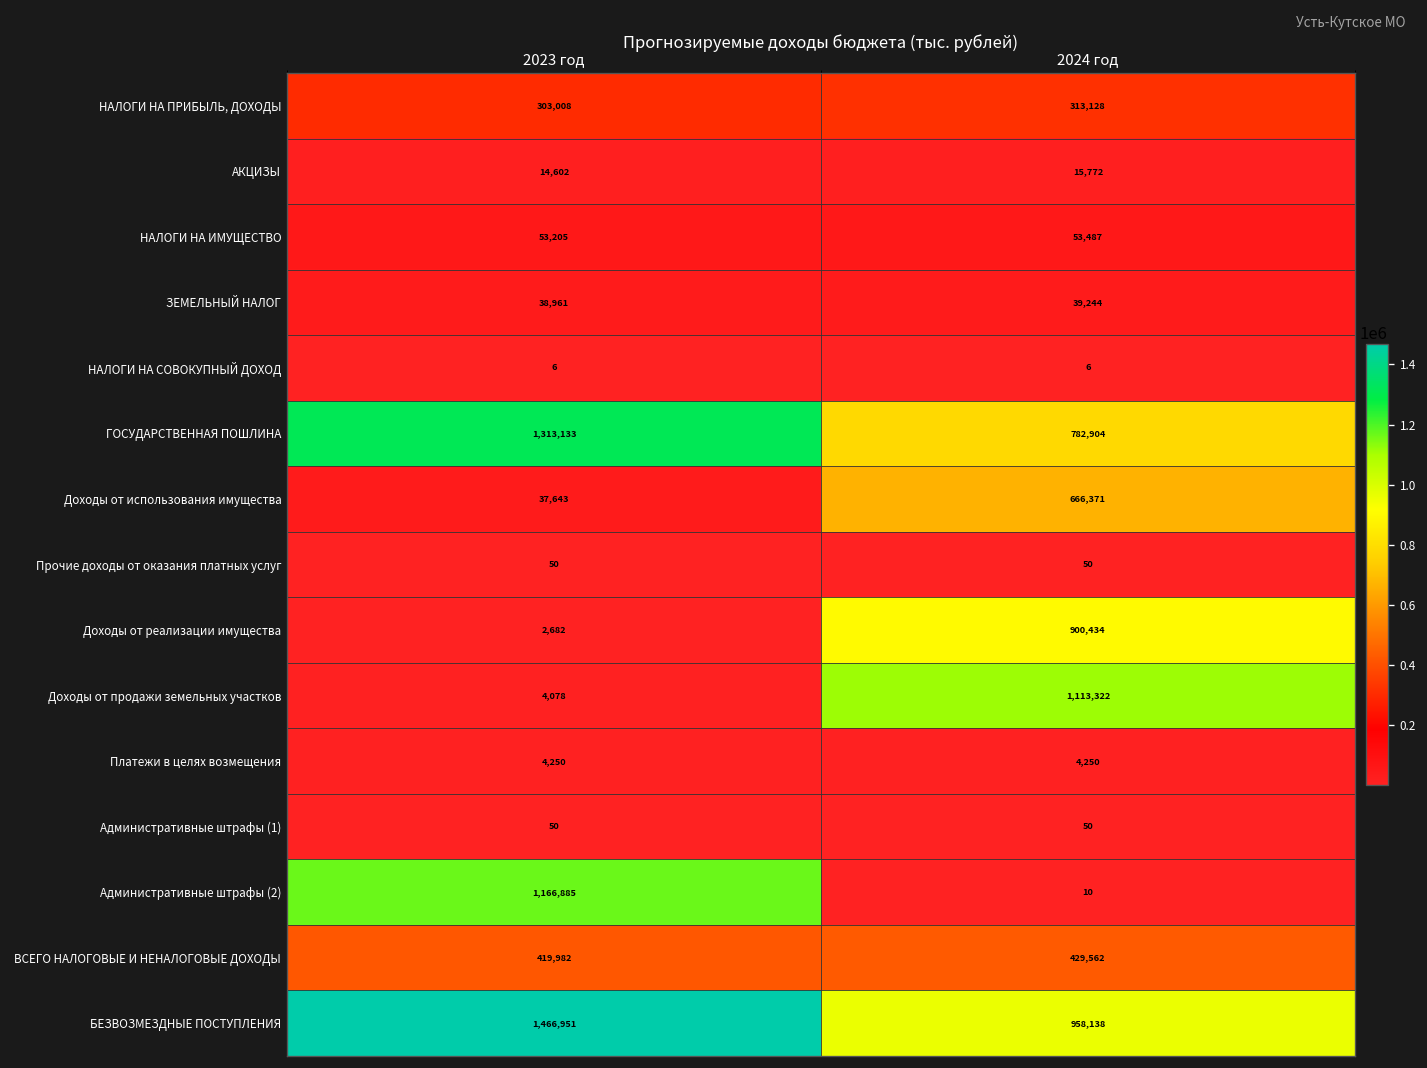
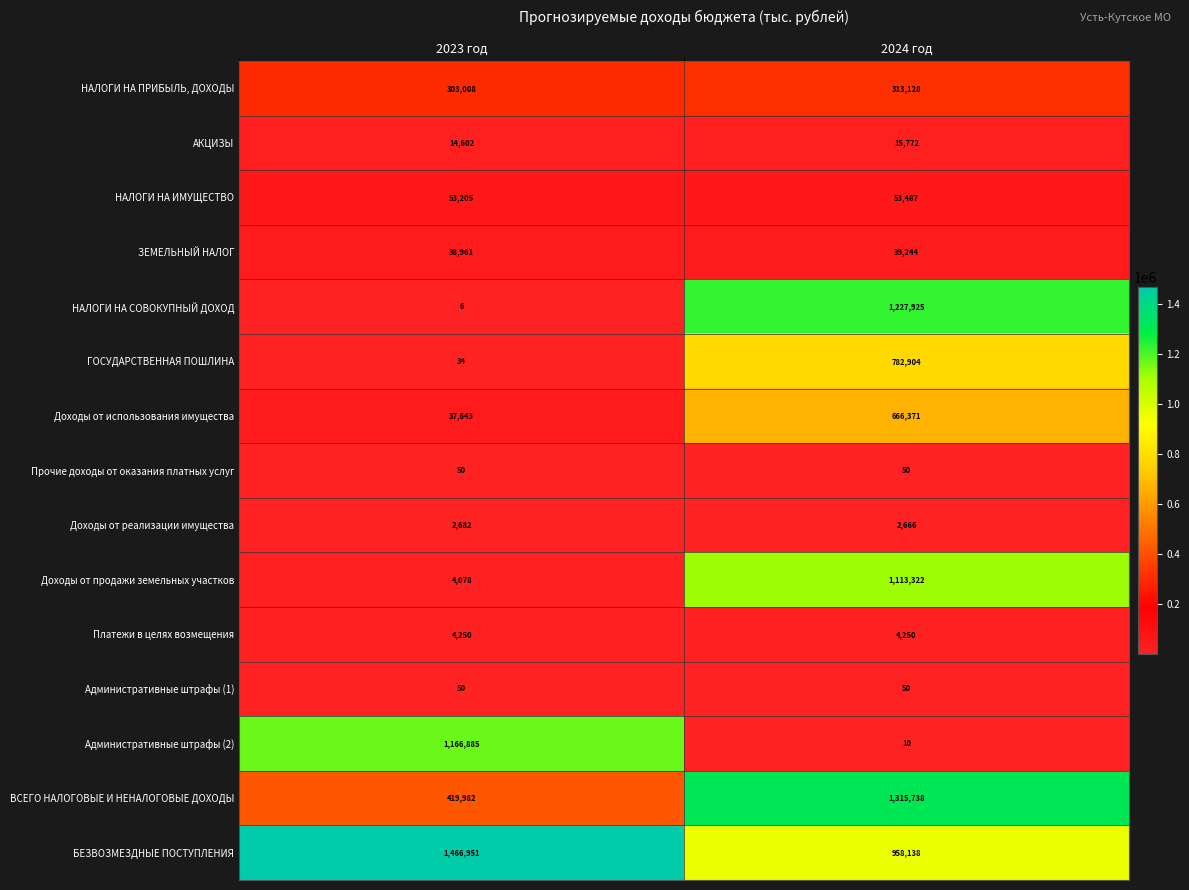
  {
    "НАЛОГИ НА ПРИБЫЛЬ, ДОХОДЫ": {
      "2023 год": "303,008",
      "2024 год": "313,128"
    },
    "АКЦИЗЫ": {
      "2023 год": "14,602",
      "2024 год": "15,772"
    },
    "НАЛОГИ НА ИМУЩЕСТВО": {
      "2023 год": "53,205",
      "2024 год": "53,487"
    },
    "ЗЕМЕЛЬНЫЙ НАЛОГ": {
      "2023 год": "38,961",
      "2024 год": "39,244"
    },
    "НАЛОГИ НА СОВОКУПНЫЙ ДОХОД": {
      "2023 год": "6",
-     "2024 год": "6"
+     "2024 год": "1,227,925"
    },
    "ГОСУДАРСТВЕННАЯ ПОШЛИНА": {
-     "2023 год": "1,313,133",
+     "2023 год": "34",
      "2024 год": "782,904"
    },
    "Доходы от использования имущества": {
      "2023 год": "37,643",
      "2024 год": "666,371"
    },
    "Прочие доходы от оказания платных услуг": {
      "2023 год": "50",
      "2024 год": "50"
    },
    "Доходы от реализации имущества": {
      "2023 год": "2,682",
-     "2024 год": "900,434"
+     "2024 год": "2,666"
    },
    "Доходы от продажи земельных участков": {
      "2023 год": "4,078",
      "2024 год": "1,113,322"
    },
    "Платежи в целях возмещения": {
      "2023 год": "4,250",
      "2024 год": "4,250"
    },
    "Административные штрафы (1)": {
      "2023 год": "50",
      "2024 год": "50"
    },
    "Административные штрафы (2)": {
      "2023 год": "1,166,885",
      "2024 год": "10"
    },
    "ВСЕГО НАЛОГОВЫЕ И НЕНАЛОГОВЫЕ ДОХОДЫ": {
      "2023 год": "419,982",
-     "2024 год": "429,562"
+     "2024 год": "1,315,738"
    },
    "БЕЗВОЗМЕЗДНЫЕ ПОСТУПЛЕНИЯ": {
      "2023 год": "1,466,951",
      "2024 год": "958,138"
    }
  }
